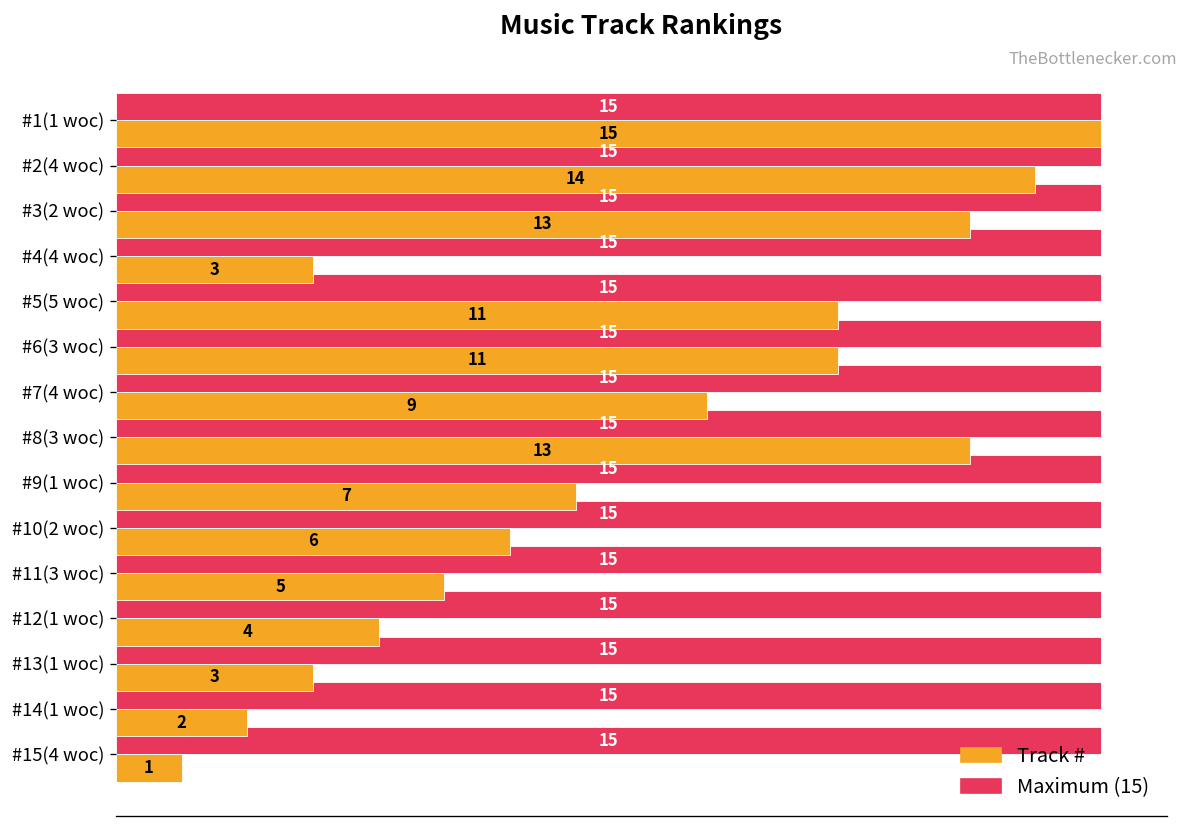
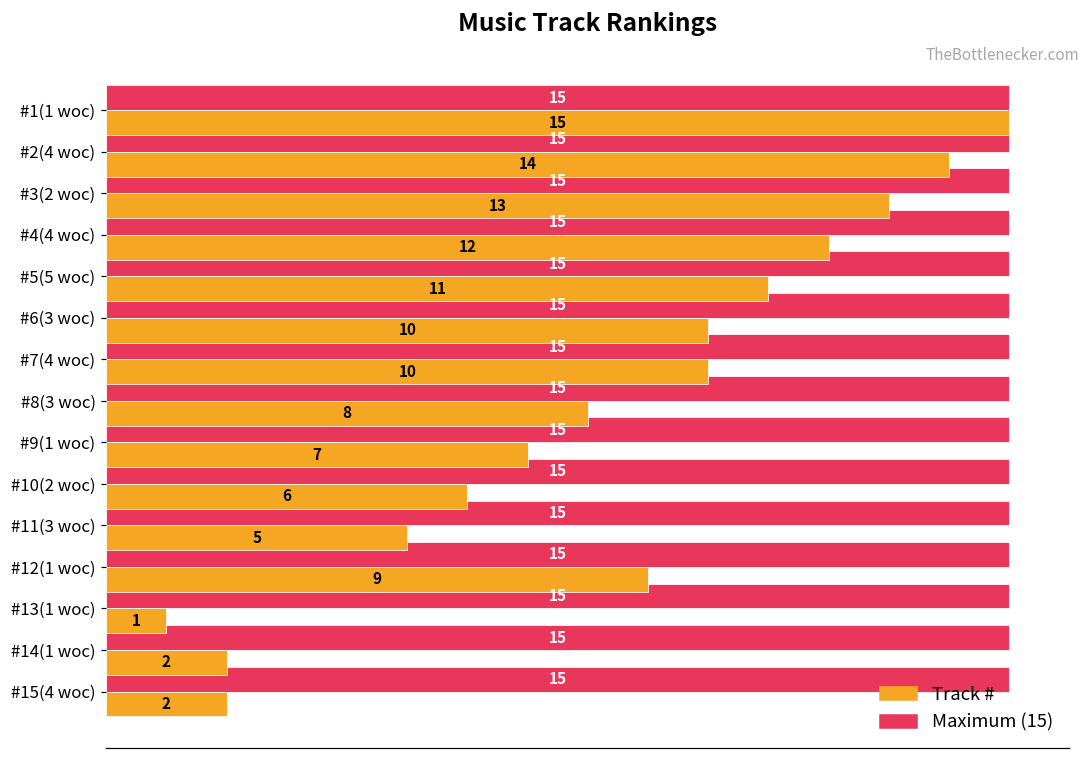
  {
    "Maximum (15)": {
      "#1(1 woc)": 15,
      "#2(4 woc)": 15,
      "#3(2 woc)": 15,
      "#4(4 woc)": 15,
      "#5(5 woc)": 15,
      "#6(3 woc)": 15,
      "#7(4 woc)": 15,
      "#8(3 woc)": 15,
      "#9(1 woc)": 15,
      "#10(2 woc)": 15,
      "#11(3 woc)": 15,
      "#12(1 woc)": 15,
      "#13(1 woc)": 15,
      "#14(1 woc)": 15,
      "#15(4 woc)": 15
    },
    "Track #": {
      "#1(1 woc)": 15,
      "#2(4 woc)": 14,
      "#3(2 woc)": 13,
-     "#4(4 woc)": 3,
+     "#4(4 woc)": 12,
      "#5(5 woc)": 11,
-     "#6(3 woc)": 11,
-     "#7(4 woc)": 9,
-     "#8(3 woc)": 13,
+     "#6(3 woc)": 10,
+     "#7(4 woc)": 10,
+     "#8(3 woc)": 8,
      "#9(1 woc)": 7,
      "#10(2 woc)": 6,
      "#11(3 woc)": 5,
-     "#12(1 woc)": 4,
-     "#13(1 woc)": 3,
+     "#12(1 woc)": 9,
+     "#13(1 woc)": 1,
      "#14(1 woc)": 2,
-     "#15(4 woc)": 1
+     "#15(4 woc)": 2
    }
  }
